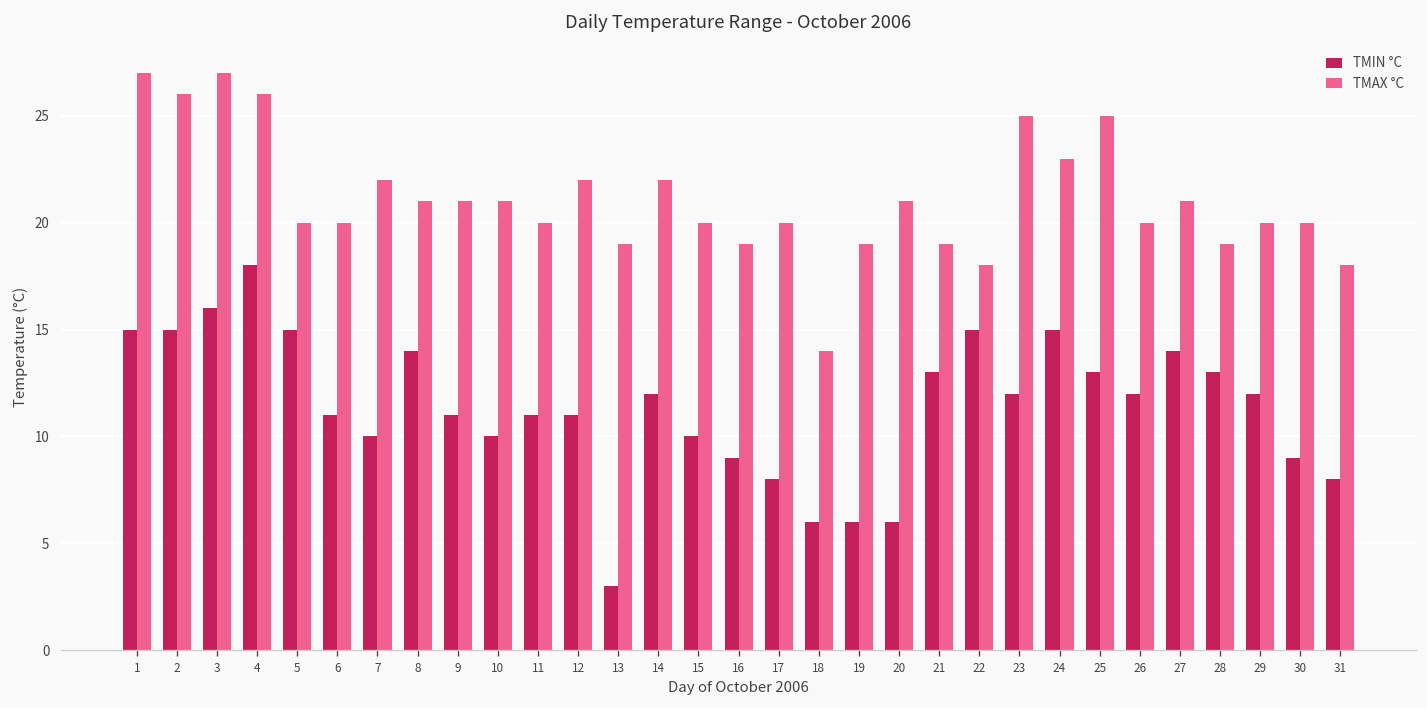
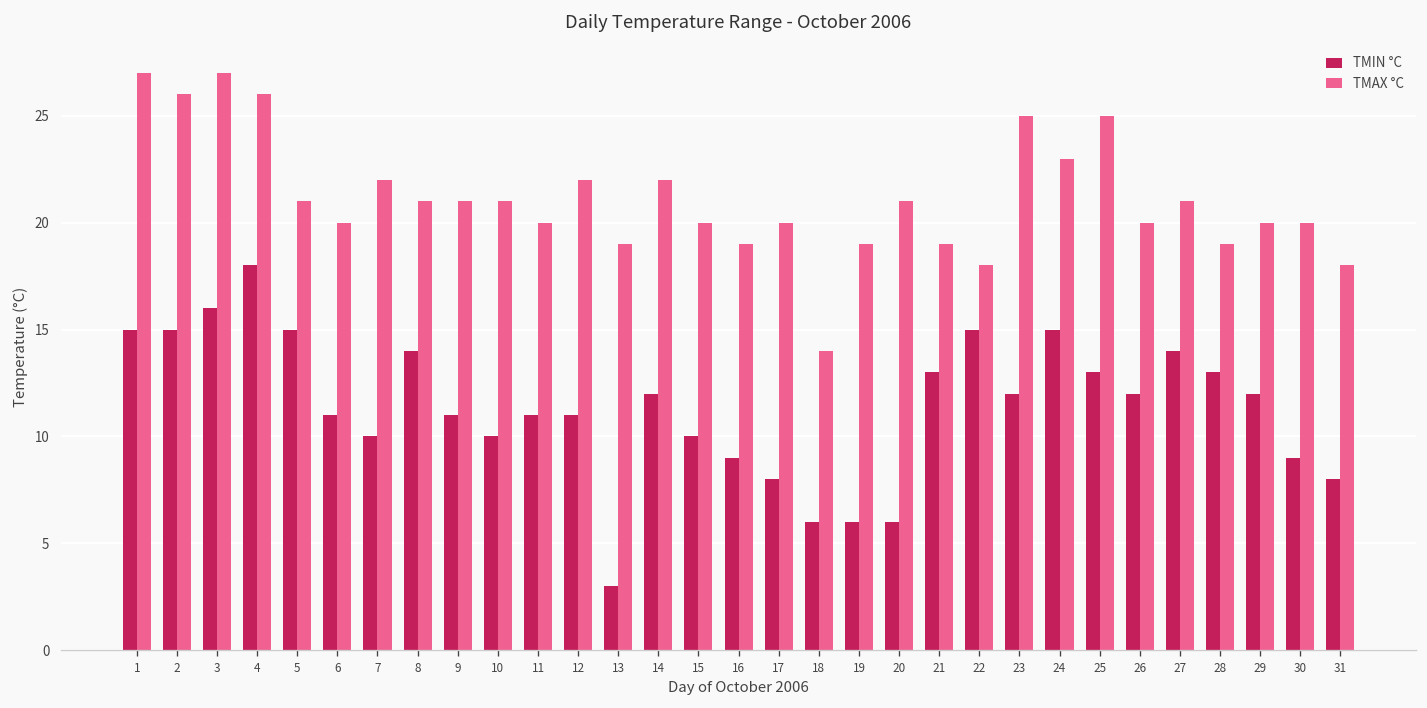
  {
    "TMIN °C": {
      "1": 15,
      "2": 15,
      "3": 16,
      "4": 18,
      "5": 15,
      "6": 11,
      "7": 10,
      "8": 14,
      "9": 11,
      "10": 10,
      "11": 11,
      "12": 11,
      "13": 3,
      "14": 12,
      "15": 10,
      "16": 9,
      "17": 8,
      "18": 6,
      "19": 6,
      "20": 6,
      "21": 13,
      "22": 15,
      "23": 12,
      "24": 15,
      "25": 13,
      "26": 12,
      "27": 14,
      "28": 13,
      "29": 12,
      "30": 9,
      "31": 8
    },
    "TMAX °C": {
      "1": 27,
      "2": 26,
      "3": 27,
      "4": 26,
-     "5": 20,
+     "5": 21,
      "6": 20,
      "7": 22,
      "8": 21,
      "9": 21,
      "10": 21,
      "11": 20,
      "12": 22,
      "13": 19,
      "14": 22,
      "15": 20,
      "16": 19,
      "17": 20,
      "18": 14,
      "19": 19,
      "20": 21,
      "21": 19,
      "22": 18,
      "23": 25,
      "24": 23,
      "25": 25,
      "26": 20,
      "27": 21,
      "28": 19,
      "29": 20,
      "30": 20,
      "31": 18
    }
  }
